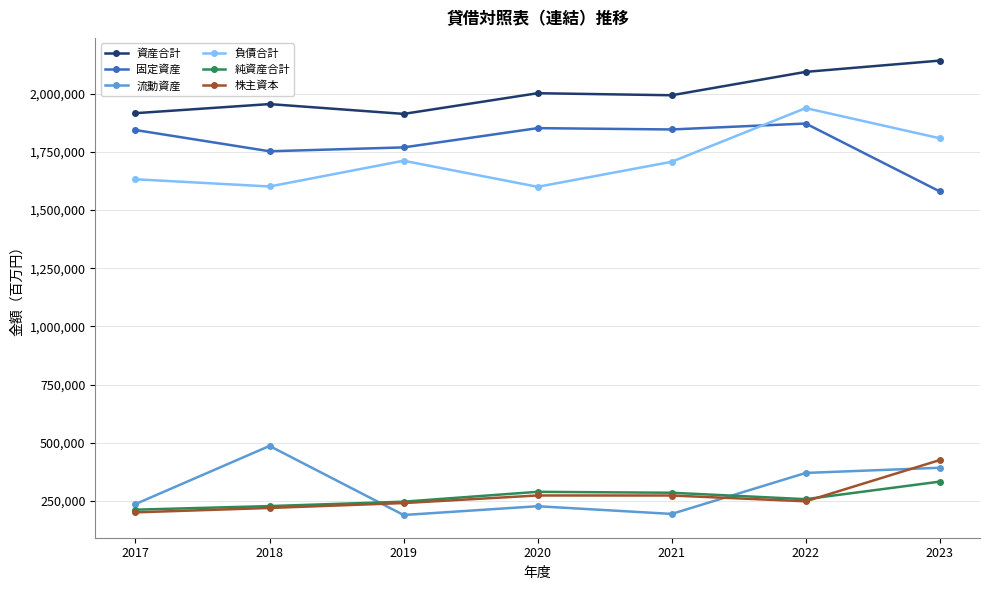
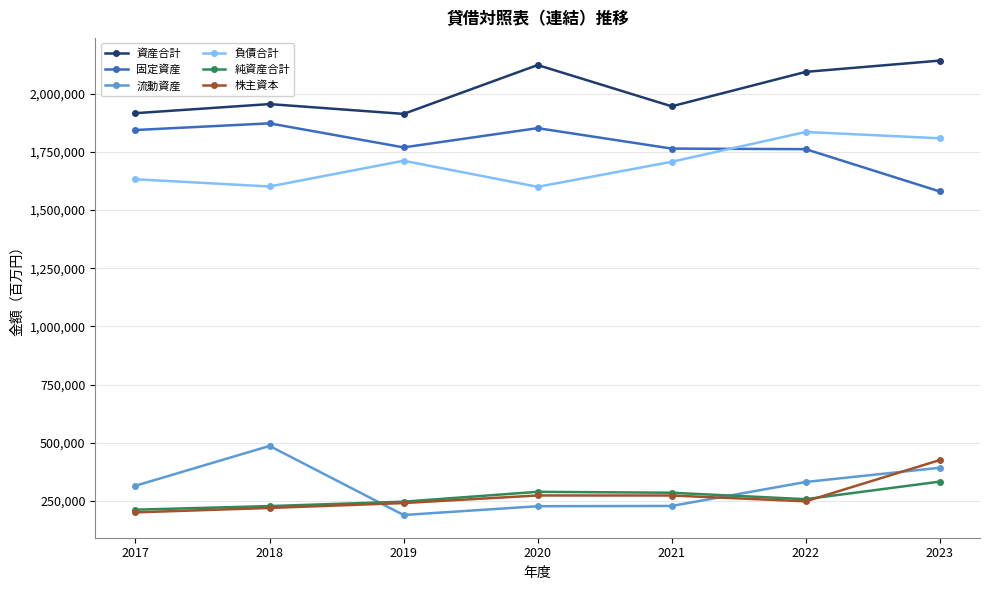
  {
    "資産合計": {
      "2017": "1,920,000",
      "2018": "1,950,000",
      "2019": "1,910,000",
-     "2020": "2,000,000",
-     "2021": "1,990,000",
+     "2020": "2,120,000",
+     "2021": "1,950,000",
      "2022": "2,090,000",
      "2023": "2,140,000"
    },
    "固定資産": {
      "2017": "1,840,000",
-     "2018": "1,750,000",
+     "2018": "1,870,000",
      "2019": "1,770,000",
      "2020": "1,850,000",
-     "2021": "1,850,000",
-     "2022": "1,870,000",
+     "2021": "1,760,000",
+     "2022": "1,760,000",
      "2023": "1,580,000"
    },
    "流動資産": {
-     "2017": "240,000",
+     "2017": "320,000",
      "2018": "490,000",
      "2019": "190,000",
      "2020": "230,000",
-     "2021": "190,000",
-     "2022": "370,000",
+     "2021": "230,000",
+     "2022": "330,000",
      "2023": "390,000"
    },
    "負債合計": {
      "2017": "1,630,000",
      "2018": "1,600,000",
      "2019": "1,710,000",
      "2020": "1,600,000",
      "2021": "1,710,000",
-     "2022": "1,940,000",
+     "2022": "1,840,000",
      "2023": "1,810,000"
    },
    "純資産合計": {
      "2017": "210,000",
      "2020": "290,000",
      "2021": "290,000",
      "2023": "330,000"
    },
    "株主資本": {
      "2017": "200,000",
      "2020": "270,000",
      "2021": "270,000",
      "2023": "430,000"
    }
  }
